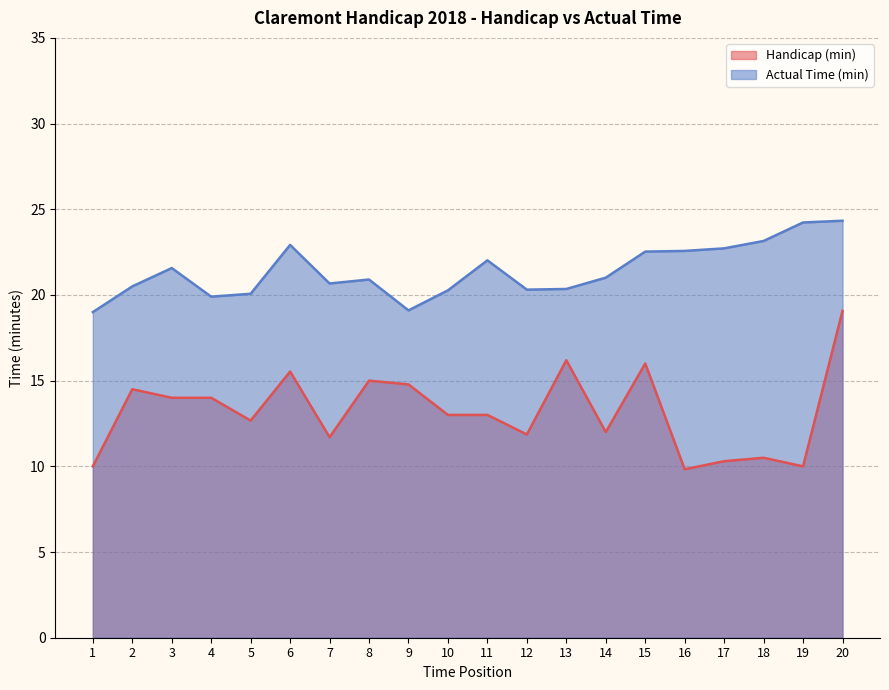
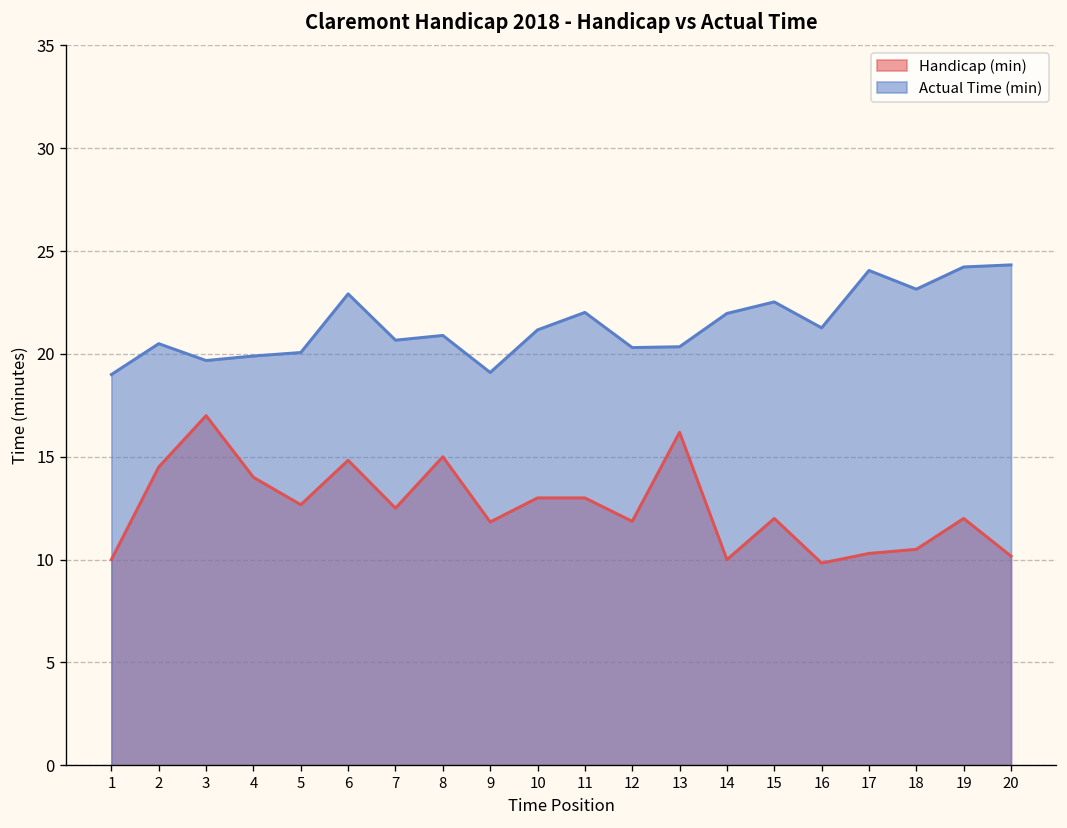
  {
    "Handicap (min)": {
      "1": 10.0,
      "2": 14.5,
-     "3": 14,
+     "3": 17,
      "4": 14.0,
      "5": 12.7,
-     "6": 15.5,
-     "7": 11.7,
+     "6": 14.8,
+     "7": 12.5,
      "8": 15.0,
-     "9": 14.8,
+     "9": 11.8,
      "10": 13.0,
      "11": 13.0,
      "12": 11.9,
      "13": 16.2,
-     "14": 12,
-     "15": 16,
+     "14": 10,
+     "15": 12,
      "16": 9.8,
      "17": 10.3,
      "18": 10.5,
-     "19": 10,
-     "20": 19.1
+     "19": 12,
+     "20": 10.2
    },
    "Actual Time (min)": {
      "1": 19.0,
      "2": 20.5,
-     "3": 21.6,
+     "3": 19.7,
      "4": 19.9,
      "5": 20.1,
      "6": 22.9,
      "7": 20.7,
      "8": 20.9,
      "9": 19.1,
-     "10": 20.3,
+     "10": 21.2,
      "11": 22.0,
      "12": 20.3,
      "13": 20.4,
-     "14": 21.0,
+     "14": 22.0,
      "15": 22.5,
-     "16": 22.6,
-     "17": 22.7,
+     "16": 21.3,
+     "17": 24.1,
      "18": 23.2,
      "19": 24.2,
      "20": 24.3
    }
  }
